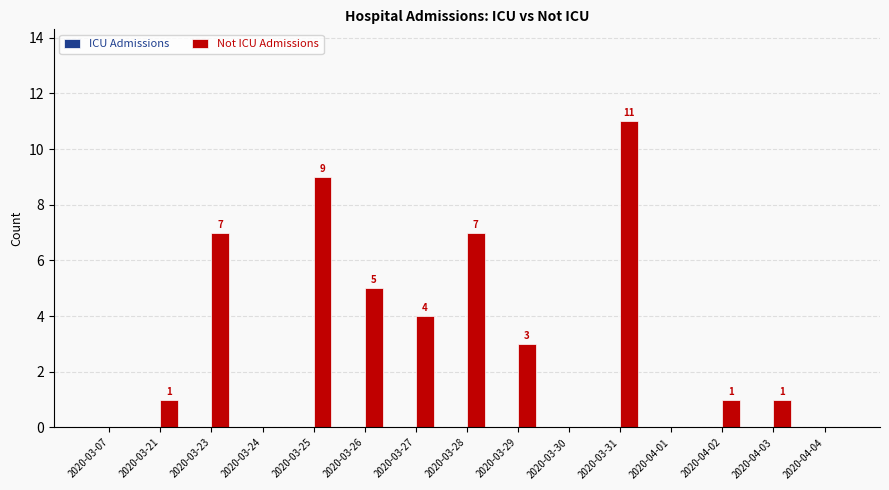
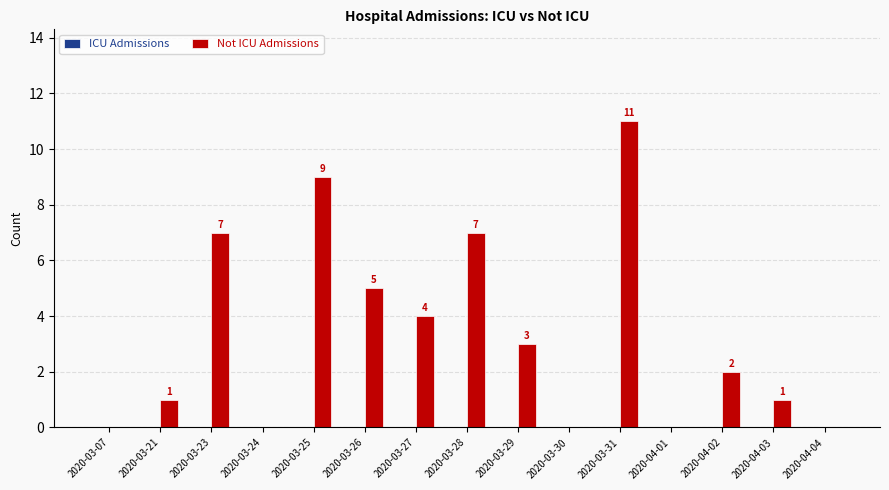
  {
    "ICU Admissions": {
      "2020-03-07": 0.0,
      "2020-03-21": 0.0,
      "2020-03-23": 0.0,
      "2020-03-24": 0.0,
      "2020-03-25": 0.0,
      "2020-03-26": 0.0,
      "2020-03-27": 0.0,
      "2020-03-28": 0.0,
      "2020-03-29": 0.0,
      "2020-03-30": 0.0,
      "2020-03-31": 0.0,
      "2020-04-01": 0.0,
      "2020-04-02": 0.0,
      "2020-04-03": 0.0,
      "2020-04-04": 0.0
    },
    "Not ICU Admissions": {
      "2020-03-21": 1,
      "2020-03-23": 7,
      "2020-03-25": 9,
      "2020-03-26": 5,
      "2020-03-27": 4,
      "2020-03-28": 7,
      "2020-03-29": 3,
      "2020-03-31": 11,
-     "2020-04-02": 1,
+     "2020-04-02": 2,
      "2020-04-03": 1
    }
  }
